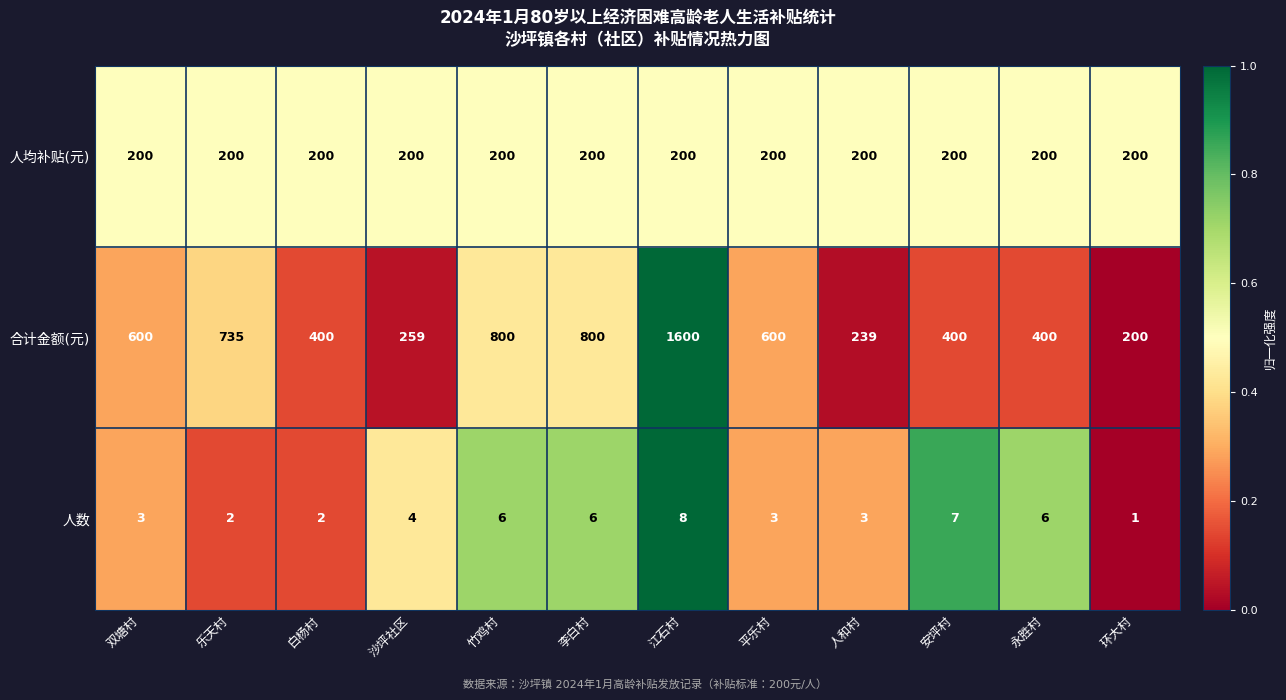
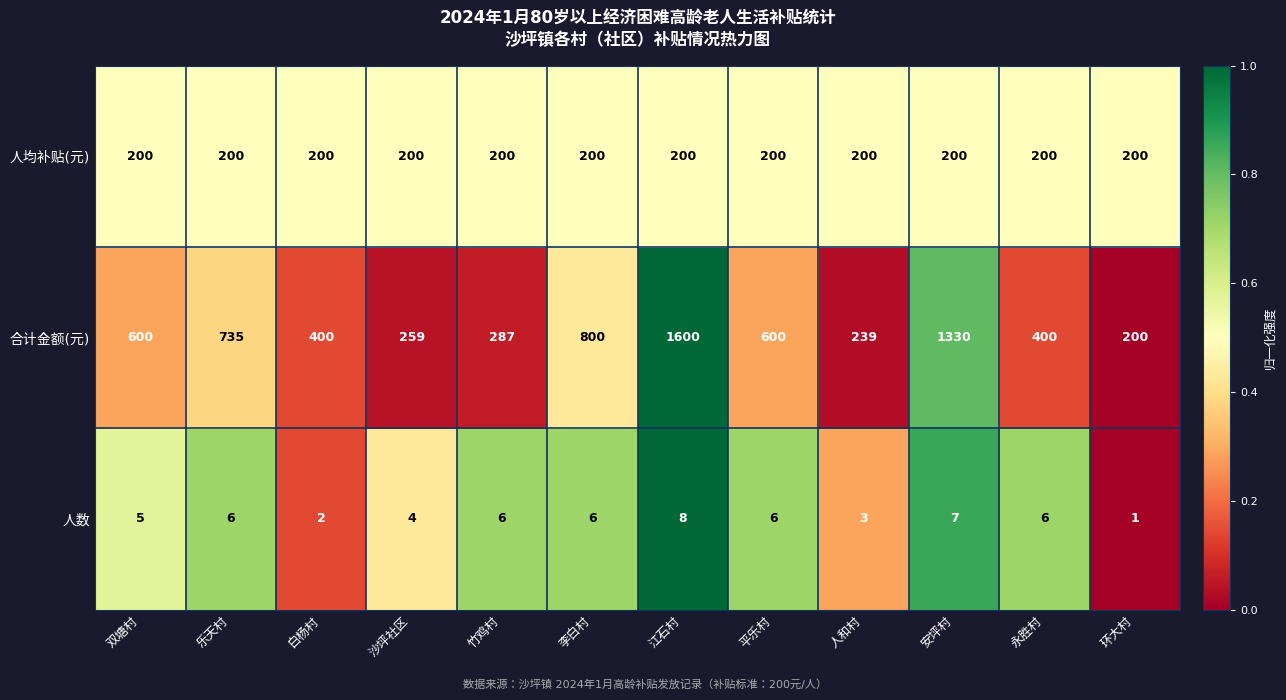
  {
    "人均补贴(元)": {
      "双塘村": 200,
      "乐天村": 200,
      "白杨村": 200,
      "沙坪社区": 200,
      "竹鸡村": 200,
      "李白村": 200,
      "江石村": 200,
      "平乐村": 200,
      "人和村": 200,
      "安坪村": 200,
      "永胜村": 200,
      "环大村": 200
    },
    "合计金额(元)": {
      "双塘村": 600,
      "乐天村": 735,
      "白杨村": 400,
      "沙坪社区": 259,
-     "竹鸡村": 800,
+     "竹鸡村": 287,
      "李白村": 800,
      "江石村": 1600,
      "平乐村": 600,
      "人和村": 239,
-     "安坪村": 400,
+     "安坪村": 1330,
      "永胜村": 400,
      "环大村": 200
    },
    "人数": {
-     "双塘村": 3,
-     "乐天村": 2,
+     "双塘村": 5,
+     "乐天村": 6,
      "白杨村": 2,
      "沙坪社区": 4,
      "竹鸡村": 6,
      "李白村": 6,
      "江石村": 8,
-     "平乐村": 3,
+     "平乐村": 6,
      "人和村": 3,
      "安坪村": 7,
      "永胜村": 6,
      "环大村": 1
    }
  }
